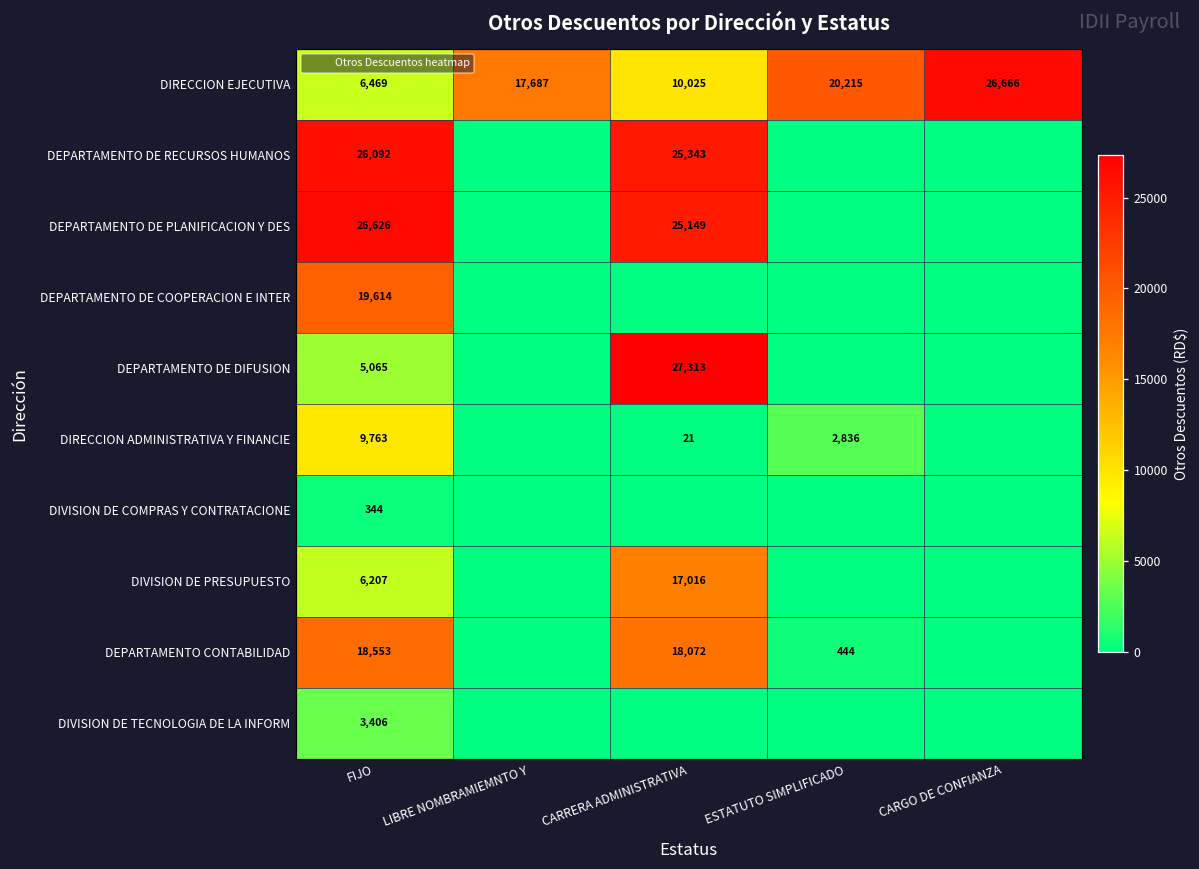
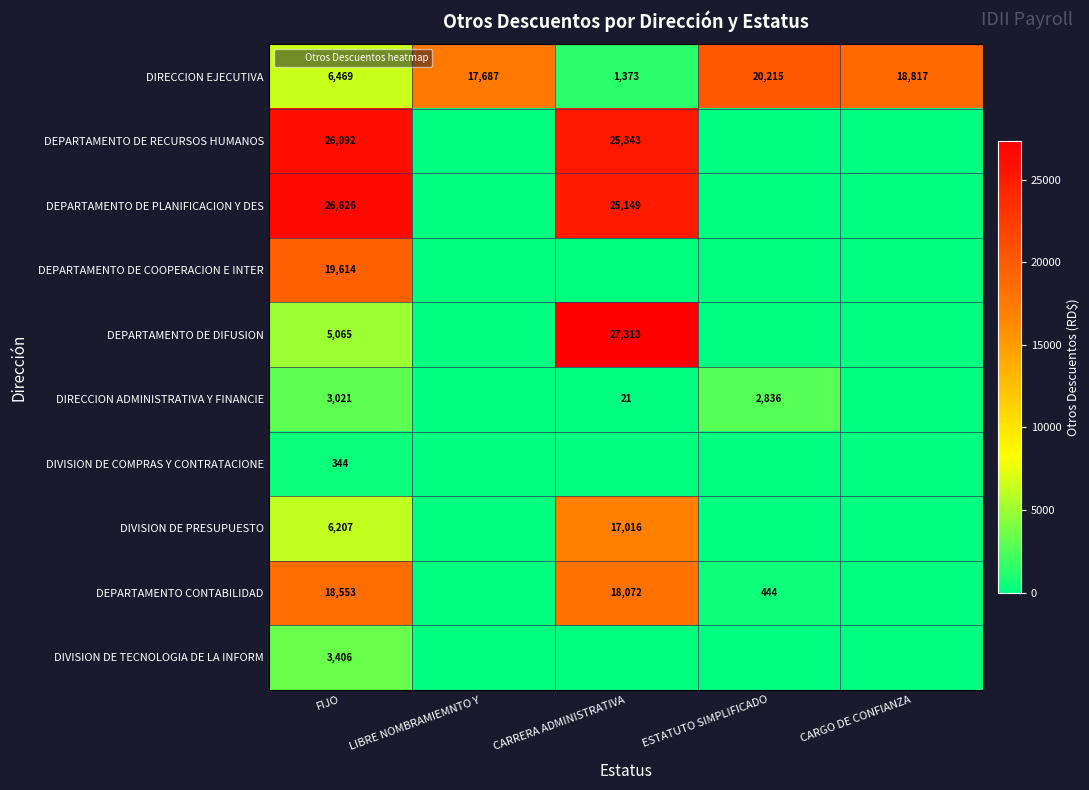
  {
    "DIRECCION EJECUTIVA": {
      "FIJO": "6,469",
      "LIBRE NOMBRAMIEMNTO Y": "17,687",
-     "CARRERA ADMINISTRATIVA": "10,025",
+     "CARRERA ADMINISTRATIVA": "1,373",
      "ESTATUTO SIMPLIFICADO": "20,215",
-     "CARGO DE CONFIANZA": "26,666"
+     "CARGO DE CONFIANZA": "18,817"
    },
    "DEPARTAMENTO DE RECURSOS HUMANOS": {
      "FIJO": "26,092",
      "CARRERA ADMINISTRATIVA": "25,343"
    },
    "DEPARTAMENTO DE PLANIFICACION Y DES": {
      "FIJO": "26,626",
      "CARRERA ADMINISTRATIVA": "25,149"
    },
    "DEPARTAMENTO DE COOPERACION E INTER": {
      "FIJO": "19,614"
    },
    "DEPARTAMENTO DE DIFUSION": {
      "FIJO": "5,065",
      "CARRERA ADMINISTRATIVA": "27,313"
    },
    "DIRECCION ADMINISTRATIVA Y FINANCIE": {
-     "FIJO": "9,763",
+     "FIJO": "3,021",
      "CARRERA ADMINISTRATIVA": "21",
      "ESTATUTO SIMPLIFICADO": "2,836"
    },
    "DIVISION DE COMPRAS Y CONTRATACIONE": {
      "FIJO": "344"
    },
    "DIVISION DE PRESUPUESTO": {
      "FIJO": "6,207",
      "CARRERA ADMINISTRATIVA": "17,016"
    },
    "DEPARTAMENTO CONTABILIDAD": {
      "FIJO": "18,553",
      "CARRERA ADMINISTRATIVA": "18,072",
      "ESTATUTO SIMPLIFICADO": "444"
    },
    "DIVISION DE TECNOLOGIA DE LA INFORM": {
      "FIJO": "3,406"
    }
  }
